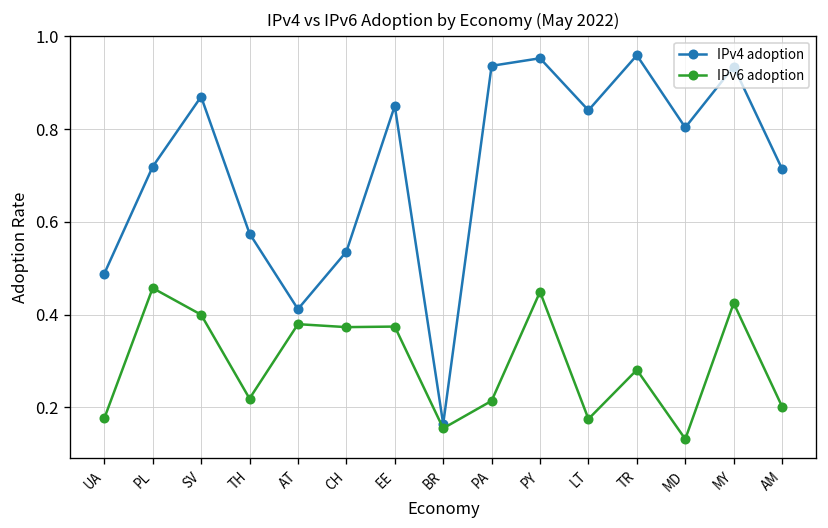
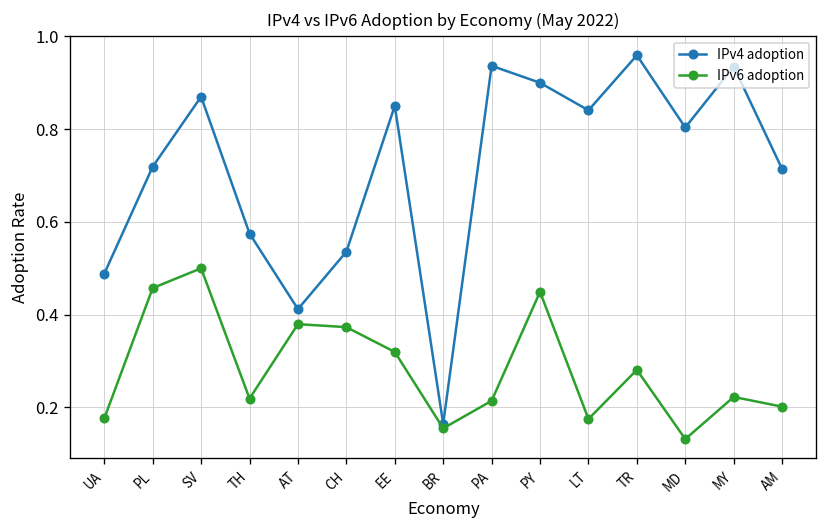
  {
    "IPv4 adoption": {
      "UA": 0.49,
      "PL": 0.72,
      "SV": 0.87,
      "TH": 0.58,
      "AT": 0.41,
      "CH": 0.54,
      "EE": 0.85,
      "BR": 0.16,
      "PA": 0.94,
-     "PY": 0.95,
+     "PY": 0.90,
      "LT": 0.84,
      "TR": 0.96,
      "MD": 0.80,
      "AM": 0.71
    },
    "IPv6 adoption": {
      "UA": 0.18,
      "PL": 0.46,
-     "SV": 0.4,
+     "SV": 0.5,
      "TH": 0.22,
      "AT": 0.38,
      "CH": 0.37,
-     "EE": 0.37,
+     "EE": 0.32,
      "BR": 0.16,
      "PA": 0.21,
      "PY": 0.45,
      "LT": 0.18,
      "TR": 0.28,
      "MD": 0.13,
-     "MY": 0.42,
+     "MY": 0.22,
      "AM": 0.20
    }
  }
